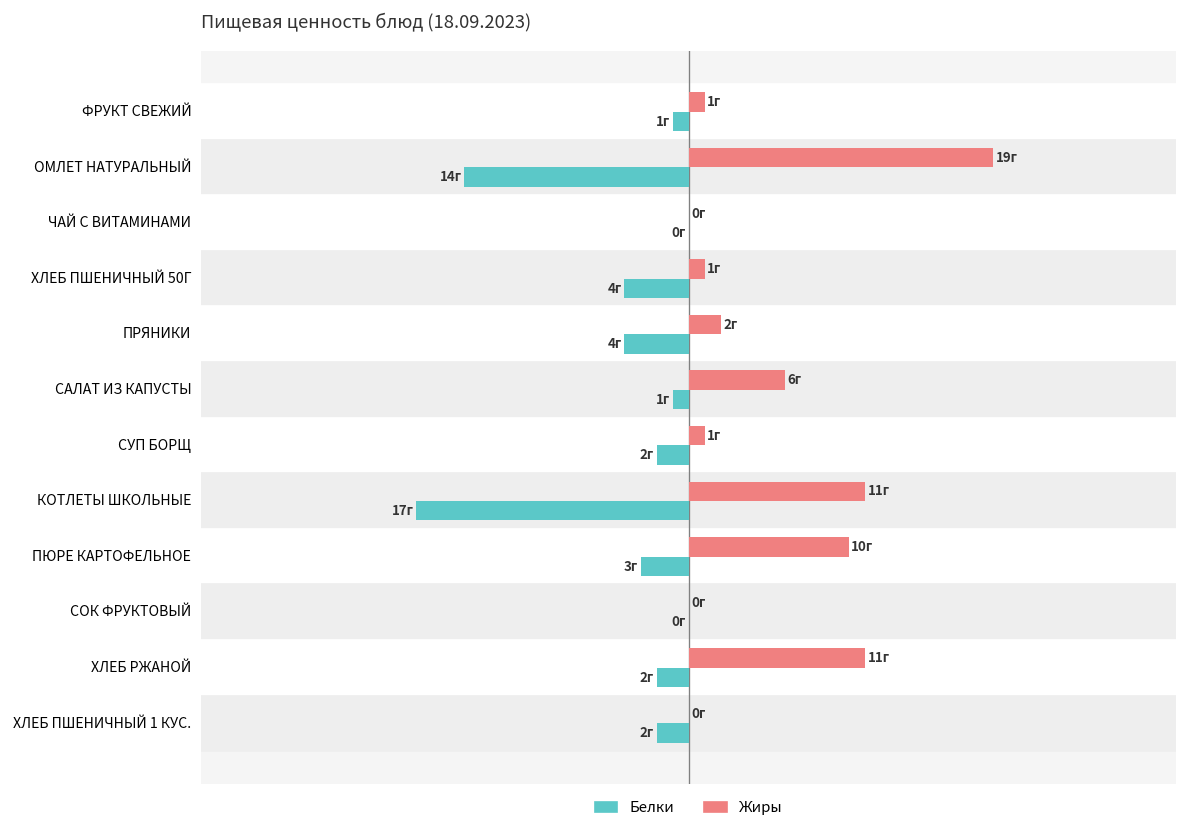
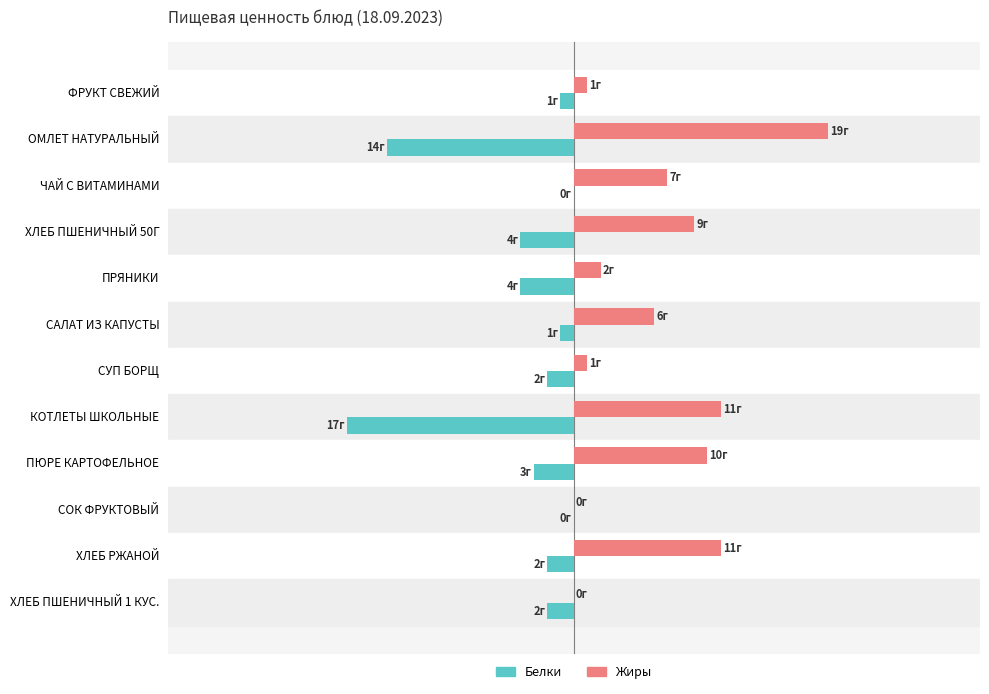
  {
    "Белки": {
      "ЧАЙ С ВИТАМИНАМИ": "0г",
      "СОК ФРУКТОВЫЙ": "0г"
    },
    "Жиры": {
      "ФРУКТ СВЕЖИЙ": "1г",
      "ОМЛЕТ НАТУРАЛЬНЫЙ": "19г",
-     "ЧАЙ С ВИТАМИНАМИ": "0г",
-     "ХЛЕБ ПШЕНИЧНЫЙ 50Г": "1г",
+     "ЧАЙ С ВИТАМИНАМИ": "7г",
+     "ХЛЕБ ПШЕНИЧНЫЙ 50Г": "9г",
      "ПРЯНИКИ": "2г",
      "САЛАТ ИЗ КАПУСТЫ": "6г",
      "СУП БОРЩ": "1г",
      "КОТЛЕТЫ ШКОЛЬНЫЕ": "11г",
      "ПЮРЕ КАРТОФЕЛЬНОЕ": "10г",
      "СОК ФРУКТОВЫЙ": "0г",
      "ХЛЕБ РЖАНОЙ": "11г",
      "ХЛЕБ ПШЕНИЧНЫЙ 1 КУС.": "0г"
    }
  }
